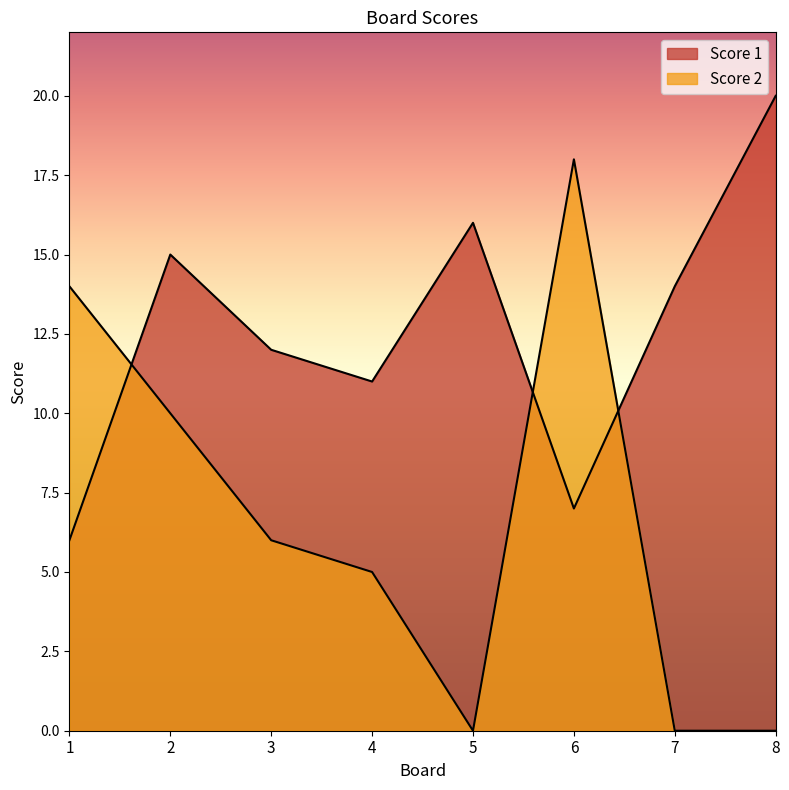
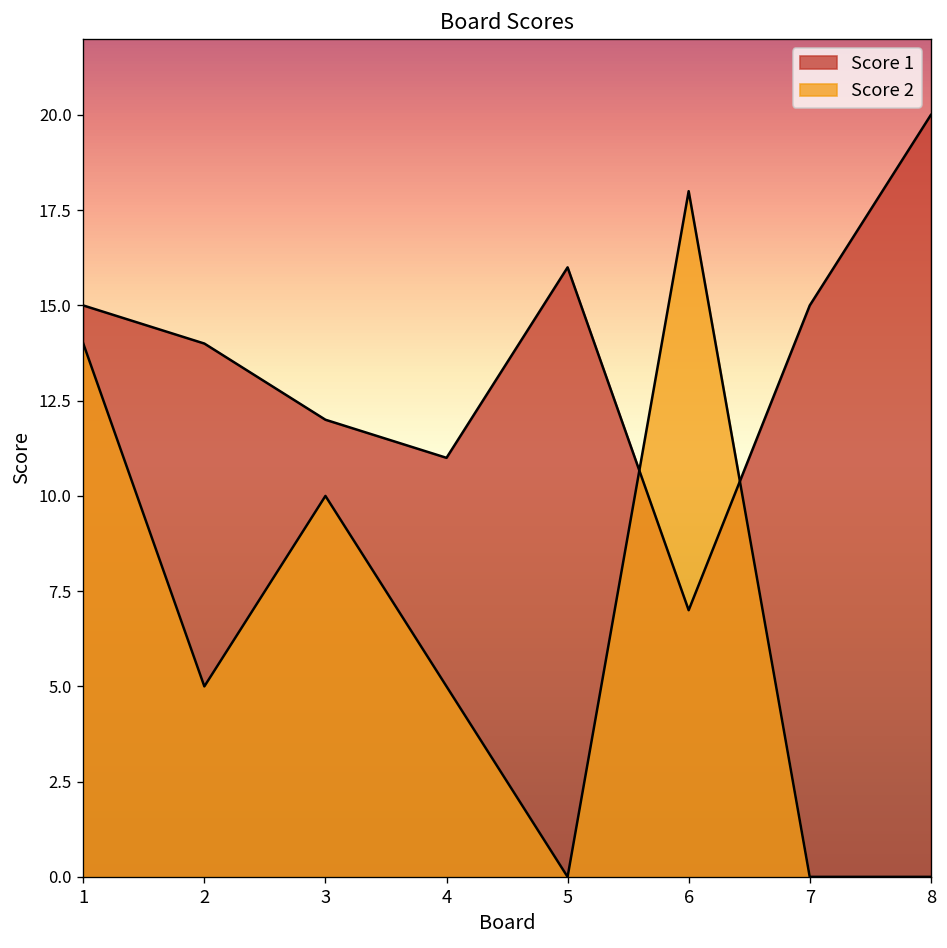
  {
    "Score 1": {
-     "1": 6,
-     "2": 15,
+     "1": 15,
+     "2": 14,
      "3": 12,
      "4": 11,
      "5": 16,
      "6": 7,
-     "7": 14,
+     "7": 15,
      "8": 20
    },
    "Score 2": {
      "1": 14,
-     "2": 10,
-     "3": 6,
+     "2": 5,
+     "3": 10,
      "4": 5,
      "5": 0,
      "6": 18,
      "7": 0,
      "8": 0
    }
  }
